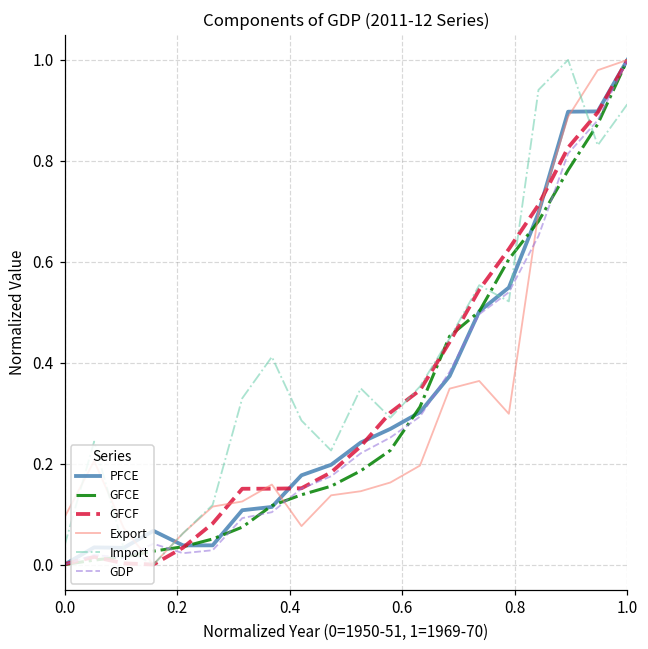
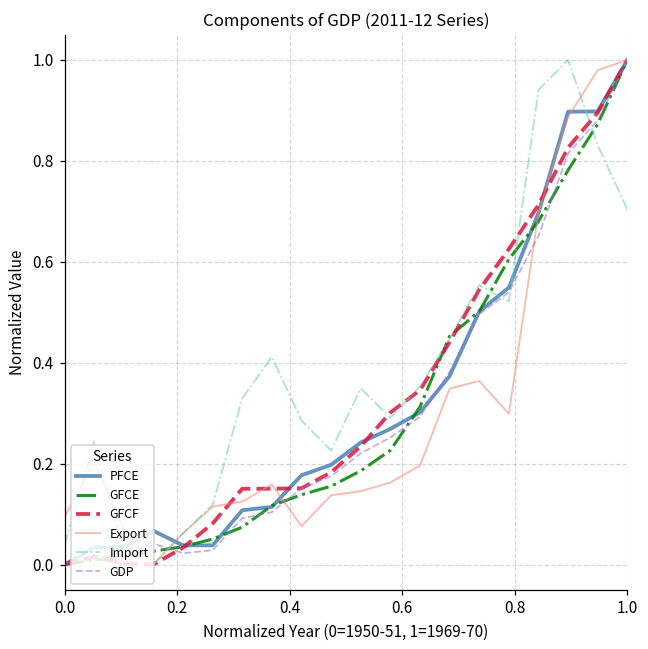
  {
    "Export": {
      "0.0": 0.09
    },
    "Import": {
      "0.0": 0.04,
-     "1.0": 0.91
+     "1.0": 0.70
    }
  }
